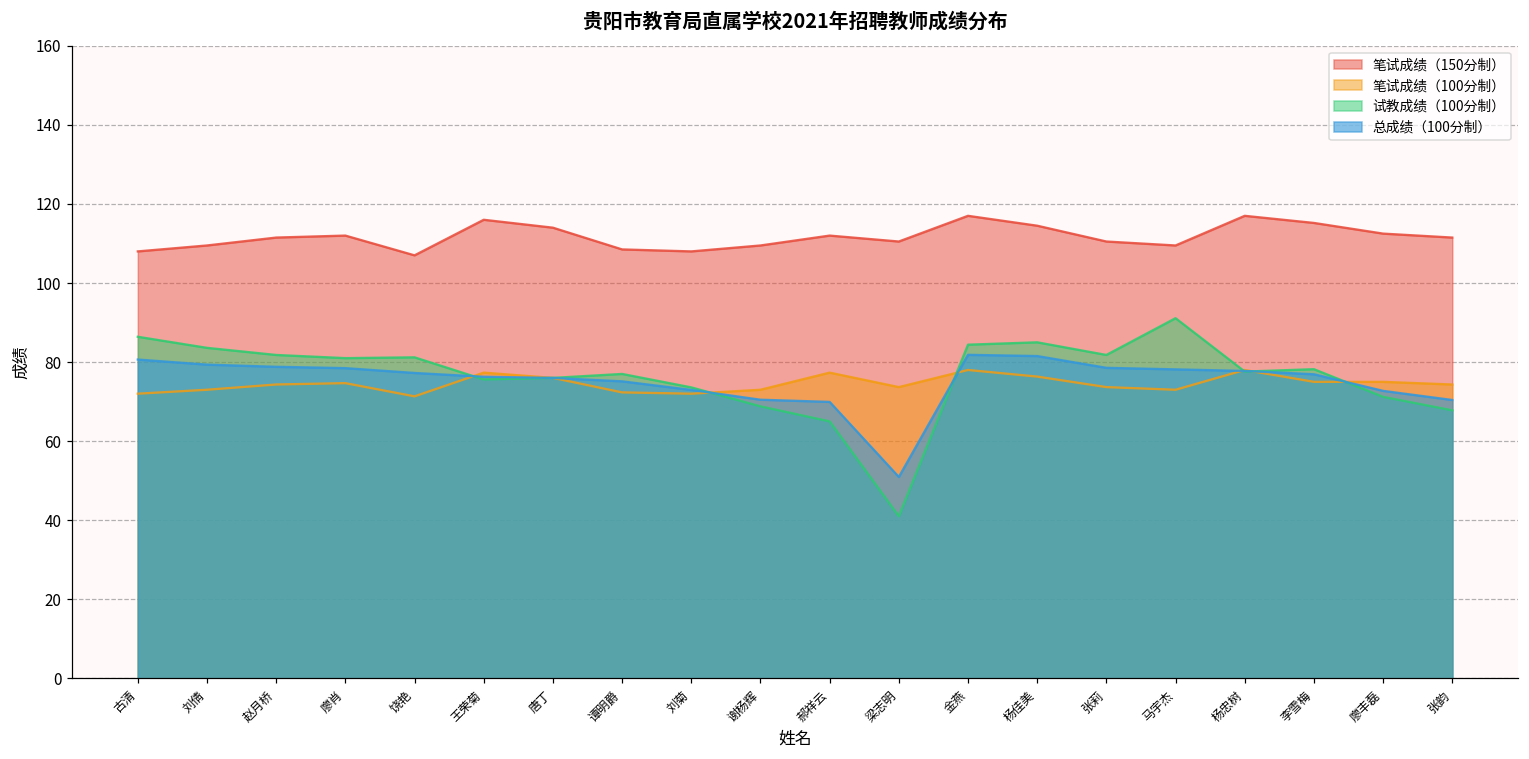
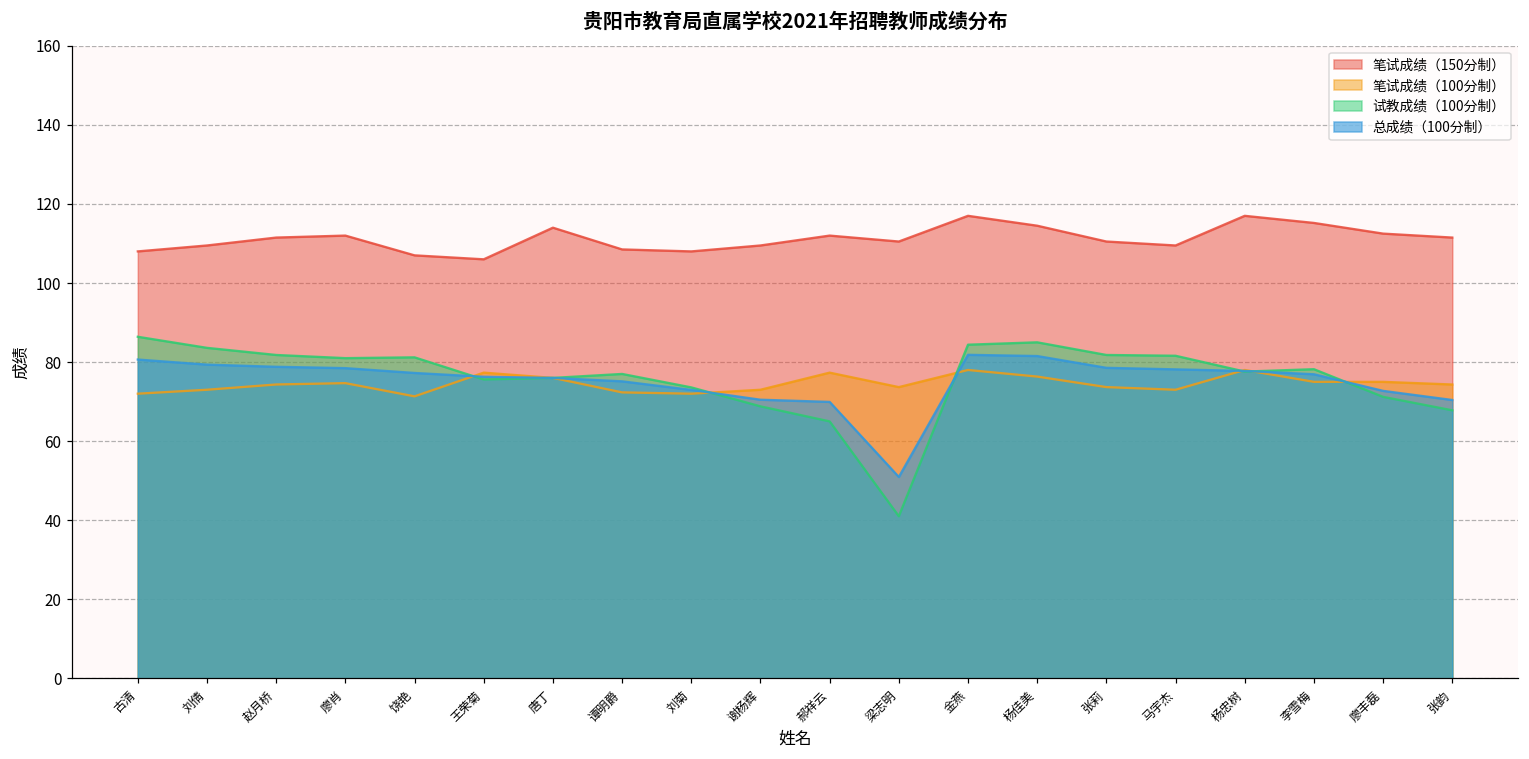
  {
    "笔试成绩（150分制）": {
      "古清": 108,
      "刘倩": 110,
      "赵月桥": 112,
      "廖肖": 112,
      "饶艳": 107,
-     "王荣菊": 116,
+     "王荣菊": 106,
      "唐丁": 114,
      "谭明爵": 109,
      "刘菊": 108,
      "谢杨辉": 110,
      "郝祥云": 112,
      "梁志明": 111,
      "金燕": 117,
      "杨佳美": 115,
      "张莉": 111,
      "马宇杰": 110,
      "杨忠树": 117,
      "李雪梅": 115,
      "廖丰磊": 113,
      "张韵": 112
    },
    "笔试成绩（100分制）": {
      "古清": 72,
      "刘倩": 73,
      "赵月桥": 74,
      "廖肖": 75,
      "饶艳": 71,
      "王荣菊": 77,
      "谭明爵": 72,
      "刘菊": 72,
      "谢杨辉": 73,
      "郝祥云": 77,
      "梁志明": 74,
      "金燕": 78,
      "杨佳美": 76,
      "张莉": 74,
      "马宇杰": 73,
      "李雪梅": 75,
      "廖丰磊": 75,
      "张韵": 74
    },
    "试教成绩（100分制）": {
      "古清": 86,
      "刘倩": 84,
      "赵月桥": 82,
      "廖肖": 81,
      "饶艳": 81,
      "谭明爵": 77,
      "谢杨辉": 69,
      "郝祥云": 65,
      "梁志明": 41,
      "金燕": 84,
      "杨佳美": 85,
      "张莉": 82,
-     "马宇杰": 91,
+     "马宇杰": 82,
      "李雪梅": 78,
      "廖丰磊": 71,
      "张韵": 68
    },
    "总成绩（100分制）": {
      "古清": 81,
      "刘倩": 79,
      "赵月桥": 79,
      "廖肖": 78,
      "饶艳": 77,
      "谭明爵": 75,
      "谢杨辉": 70,
      "郝祥云": 70,
      "梁志明": 51,
      "金燕": 82,
      "杨佳美": 82,
      "张莉": 79,
      "马宇杰": 78,
      "李雪梅": 77,
      "廖丰磊": 73,
      "张韵": 70
    }
  }
